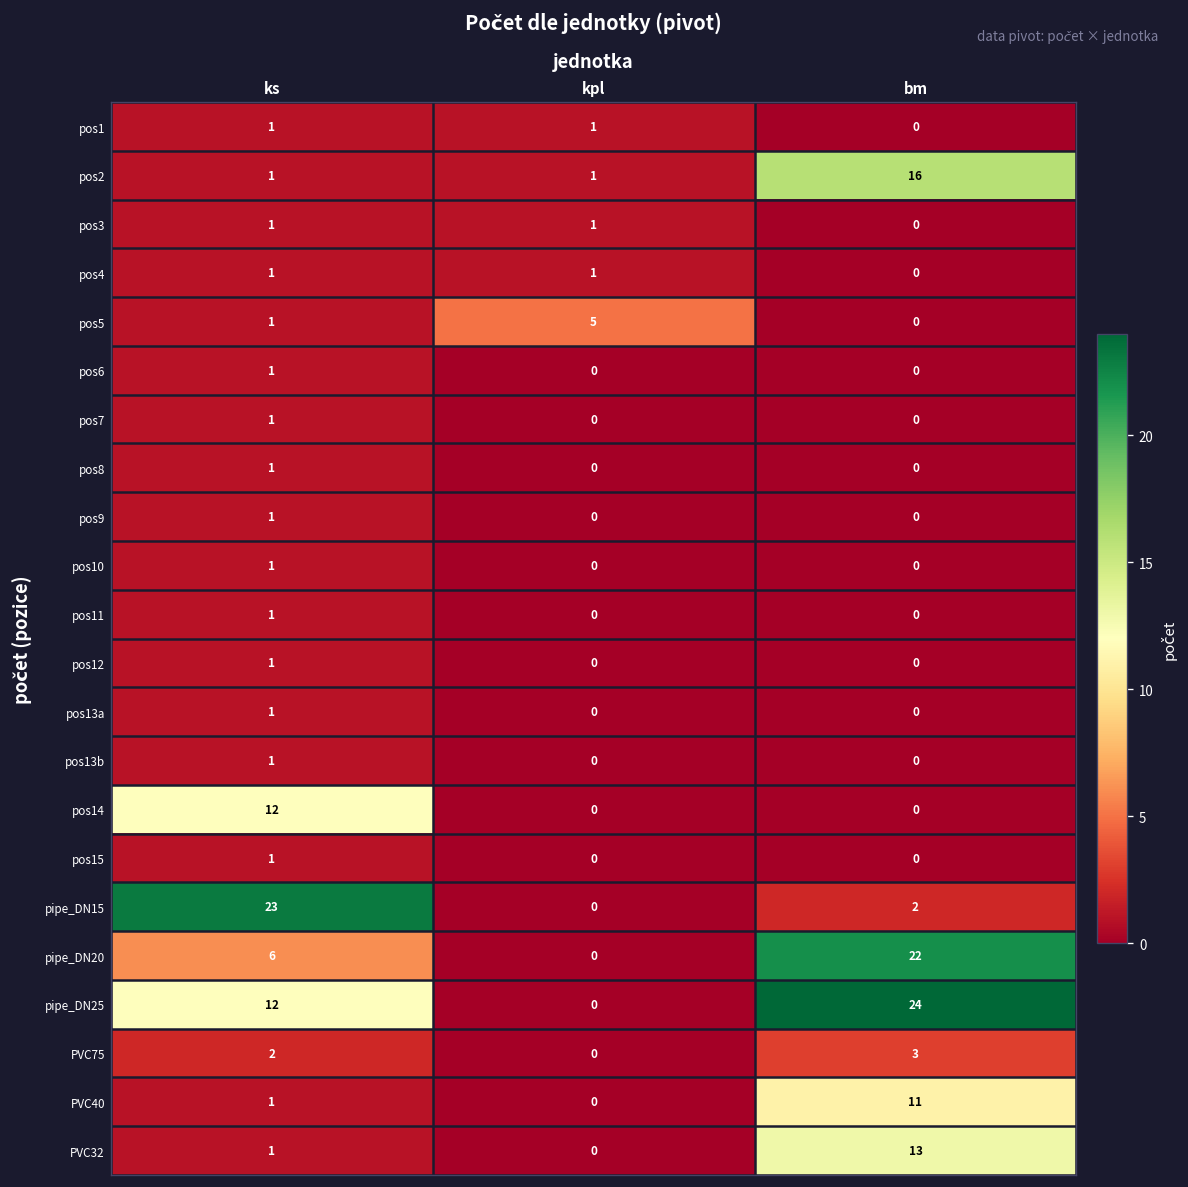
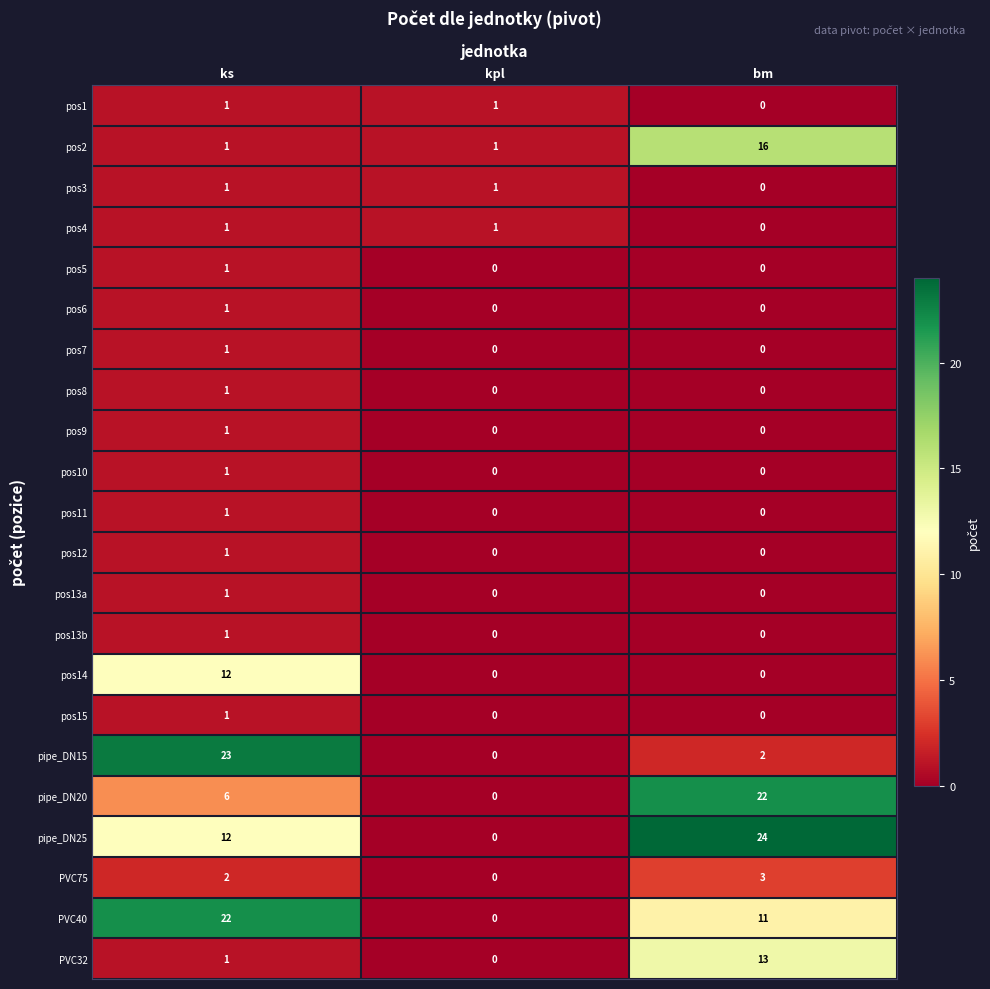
  {
    "pos1": {
      "ks": 1,
      "kpl": 1,
      "bm": 0
    },
    "pos2": {
      "ks": 1,
      "kpl": 1,
      "bm": 16
    },
    "pos3": {
      "ks": 1,
      "kpl": 1,
      "bm": 0
    },
    "pos4": {
      "ks": 1,
      "kpl": 1,
      "bm": 0
    },
    "pos5": {
      "ks": 1,
-     "kpl": 5,
+     "kpl": 0,
      "bm": 0
    },
    "pos6": {
      "ks": 1,
      "kpl": 0,
      "bm": 0
    },
    "pos7": {
      "ks": 1,
      "kpl": 0,
      "bm": 0
    },
    "pos8": {
      "ks": 1,
      "kpl": 0,
      "bm": 0
    },
    "pos9": {
      "ks": 1,
      "kpl": 0,
      "bm": 0
    },
    "pos10": {
      "ks": 1,
      "kpl": 0,
      "bm": 0
    },
    "pos11": {
      "ks": 1,
      "kpl": 0,
      "bm": 0
    },
    "pos12": {
      "ks": 1,
      "kpl": 0,
      "bm": 0
    },
    "pos13a": {
      "ks": 1,
      "kpl": 0,
      "bm": 0
    },
    "pos13b": {
      "ks": 1,
      "kpl": 0,
      "bm": 0
    },
    "pos14": {
      "ks": 12,
      "kpl": 0,
      "bm": 0
    },
    "pos15": {
      "ks": 1,
      "kpl": 0,
      "bm": 0
    },
    "pipe_DN15": {
      "ks": 23,
      "kpl": 0,
      "bm": 2
    },
    "pipe_DN20": {
      "ks": 6,
      "kpl": 0,
      "bm": 22
    },
    "pipe_DN25": {
      "ks": 12,
      "kpl": 0,
      "bm": 24
    },
    "PVC75": {
      "ks": 2,
      "kpl": 0,
      "bm": 3
    },
    "PVC40": {
-     "ks": 1,
+     "ks": 22,
      "kpl": 0,
      "bm": 11
    },
    "PVC32": {
      "ks": 1,
      "kpl": 0,
      "bm": 13
    }
  }
